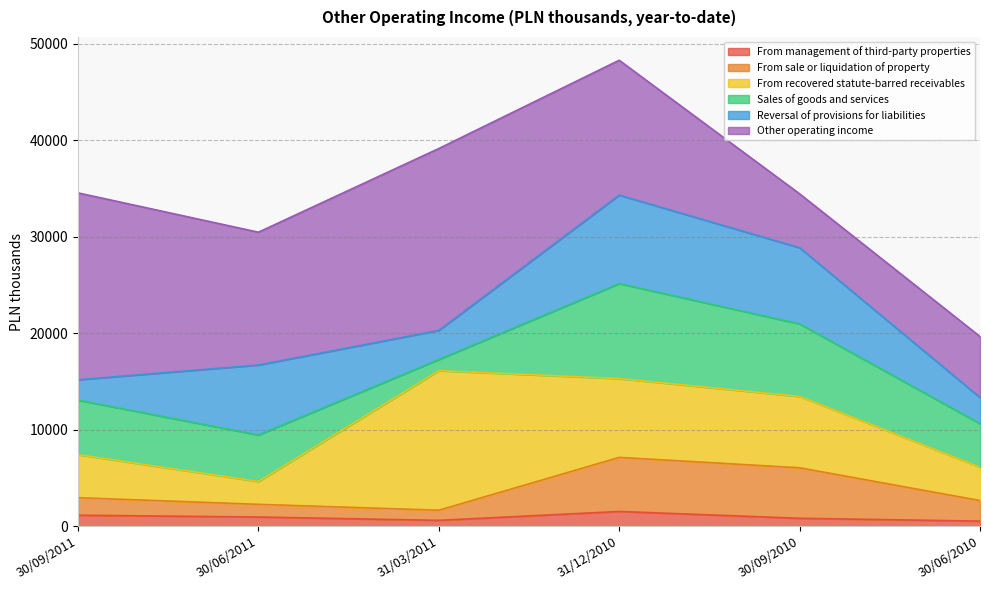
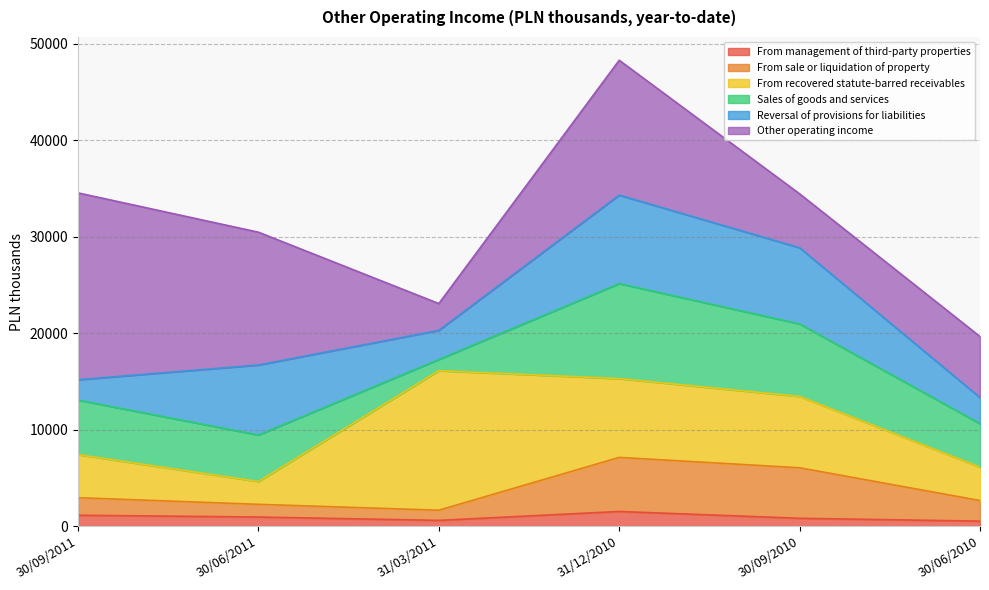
  {
    "From recovered statute-barred receivables": {
      "30/09/2011": 4000,
      "30/06/2011": 2000,
      "31/03/2011": 14000,
      "31/12/2010": 8000,
      "30/09/2010": 7000,
      "30/06/2010": 3000
    },
    "Sales of goods and services": {
      "30/09/2011": 6000,
      "30/06/2011": 5000,
      "31/03/2011": 1000,
      "31/12/2010": 10000,
      "30/09/2010": 8000,
      "30/06/2010": 5000
    },
    "Reversal of provisions for liabilities": {
      "30/09/2011": 2000,
      "30/06/2011": 7000,
      "31/03/2011": 3000,
      "31/12/2010": 9000,
      "30/09/2010": 8000,
      "30/06/2010": 3000
    },
    "Other operating income": {
      "30/09/2011": 19000,
      "30/06/2011": 14000,
-     "31/03/2011": 19000,
+     "31/03/2011": 3000,
      "31/12/2010": 14000,
      "30/09/2010": 6000,
      "30/06/2010": 6000
    }
  }
